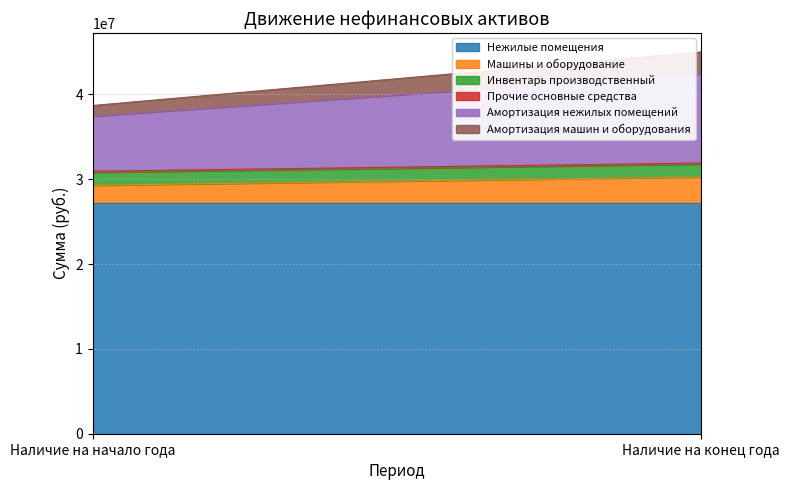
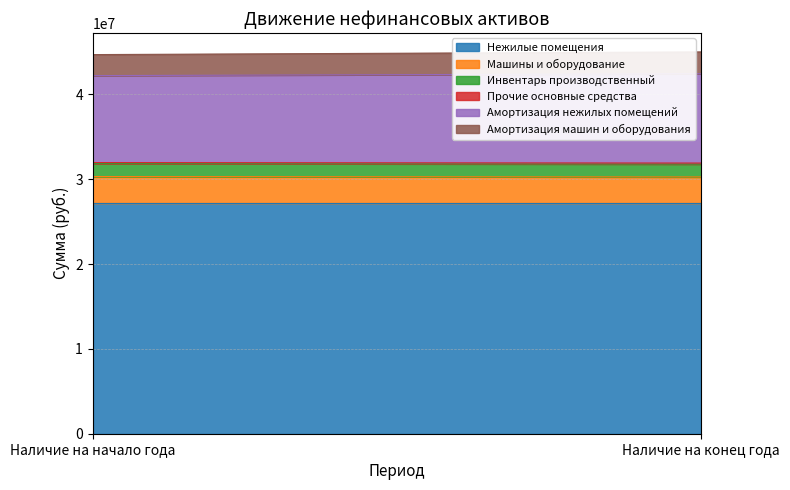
  {
    "Нежилые помещения": {
      "Наличие на начало года": 27000000,
      "Наличие на конец года": 27000000
    },
    "Машины и оборудование": {
-     "Наличие на начало года": 2000000,
+     "Наличие на начало года": 3000000,
      "Наличие на конец года": 3000000
    },
    "Амортизация нежилых помещений": {
-     "Наличие на начало года": 7000000,
+     "Наличие на начало года": 10000000,
      "Наличие на конец года": 11000000
    },
    "Амортизация машин и оборудования": {
-     "Наличие на начало года": 1000000,
+     "Наличие на начало года": 2000000,
      "Наличие на конец года": 3000000
    }
  }
